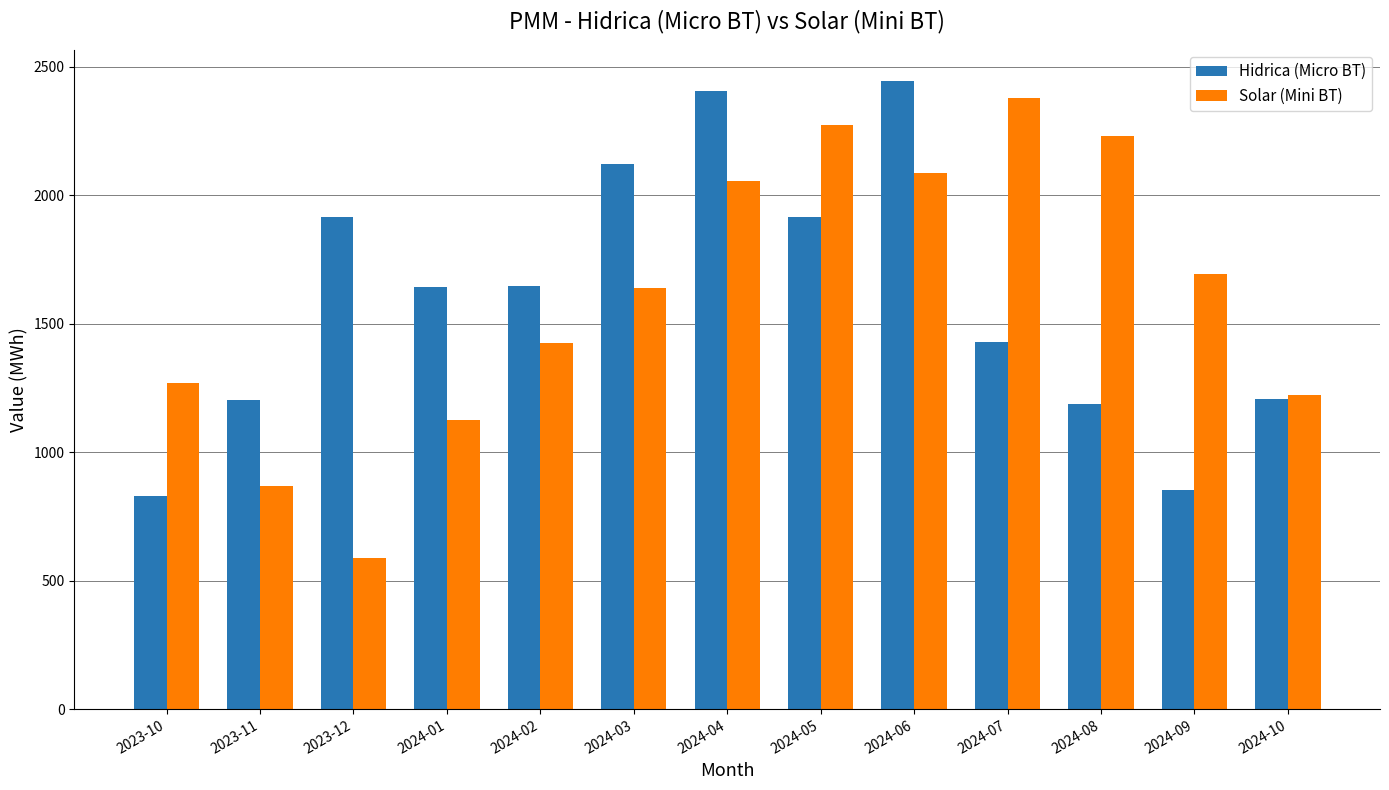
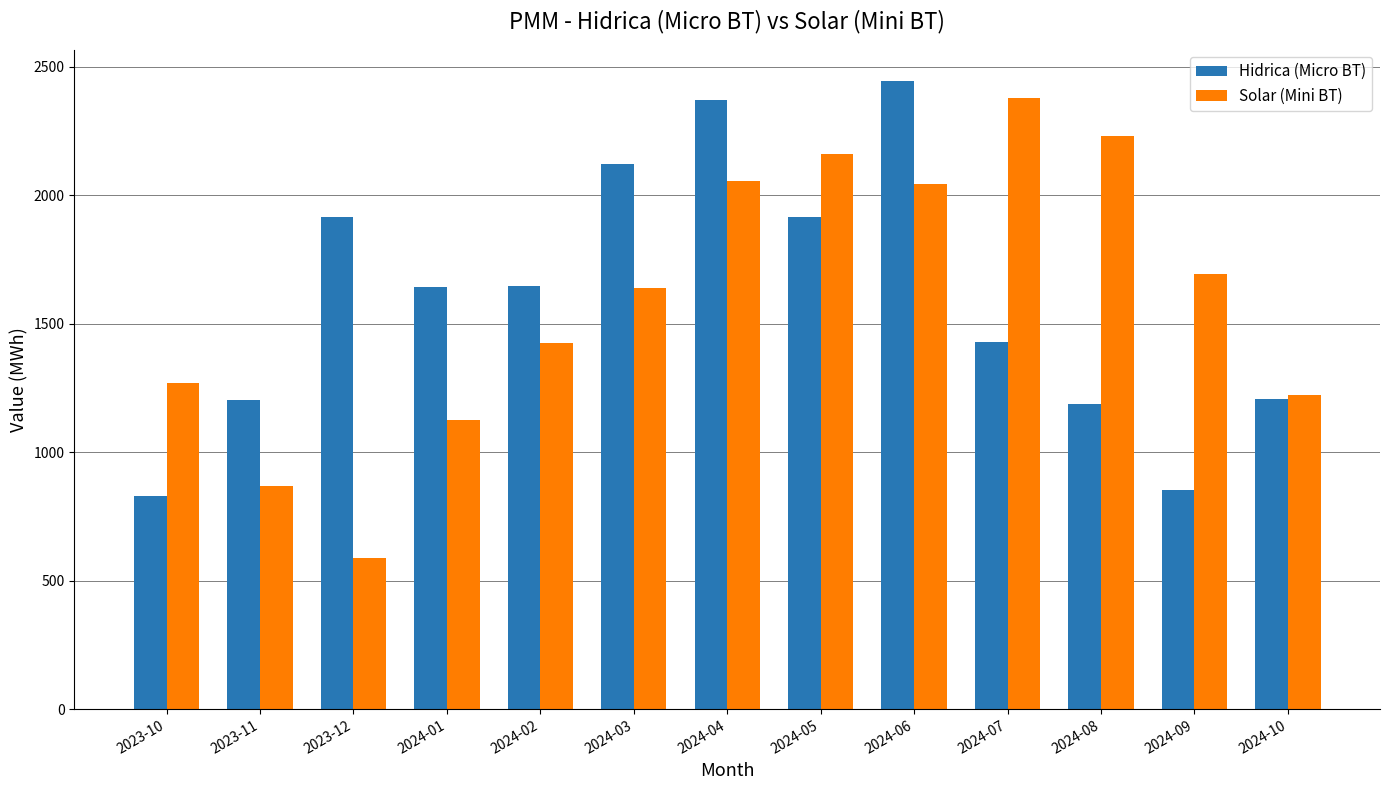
  {
    "Hidrica (Micro BT)": {
      "2023-10": 830,
      "2023-11": 1200,
      "2023-12": 1920,
      "2024-01": 1640,
      "2024-02": 1650,
      "2024-03": 2120,
-     "2024-04": 2400,
+     "2024-04": 2370,
      "2024-05": 1910,
      "2024-06": 2450,
      "2024-07": 1430,
      "2024-08": 1190,
      "2024-09": 850,
      "2024-10": 1210
    },
    "Solar (Mini BT)": {
      "2023-10": 1270,
      "2023-11": 870,
      "2023-12": 590,
      "2024-01": 1130,
      "2024-02": 1430,
      "2024-03": 1640,
      "2024-04": 2050,
-     "2024-05": 2270,
-     "2024-06": 2090,
+     "2024-05": 2160,
+     "2024-06": 2040,
      "2024-07": 2380,
      "2024-08": 2230,
      "2024-09": 1690,
      "2024-10": 1220
    }
  }
